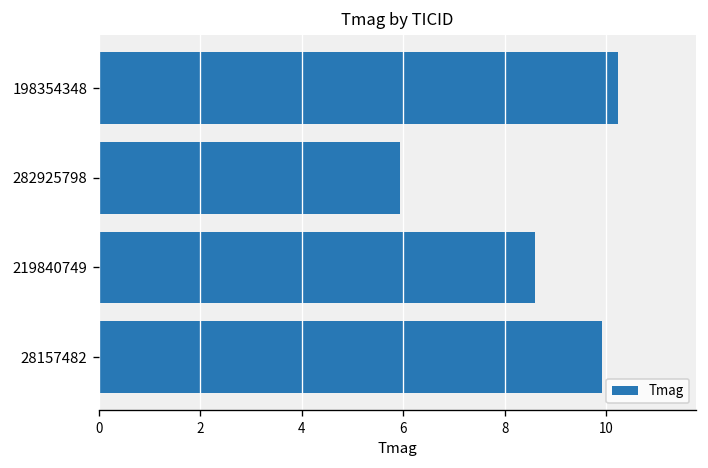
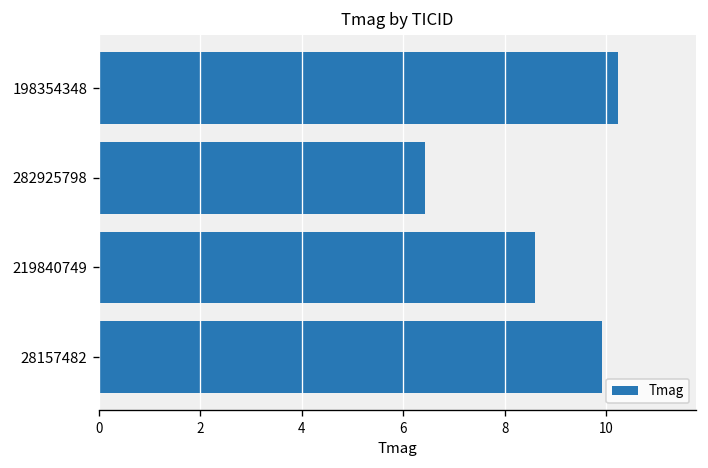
  {
    "198354348": 10.2,
-   "282925798": 5.9,
+   "282925798": 6.4,
    "219840749": 8.6,
    "28157482": 9.9
  }
